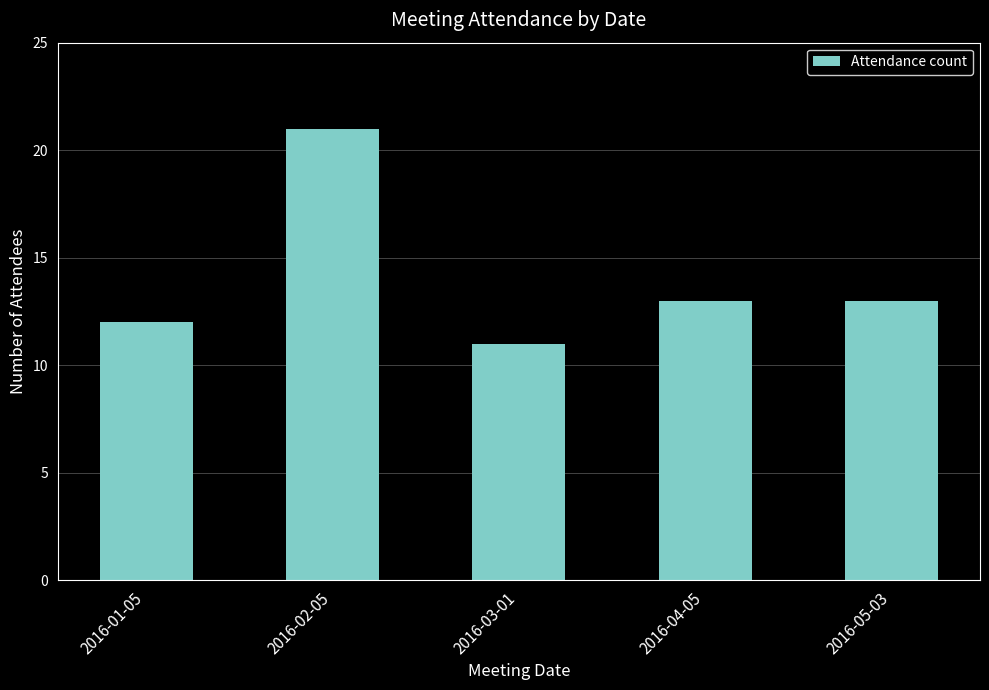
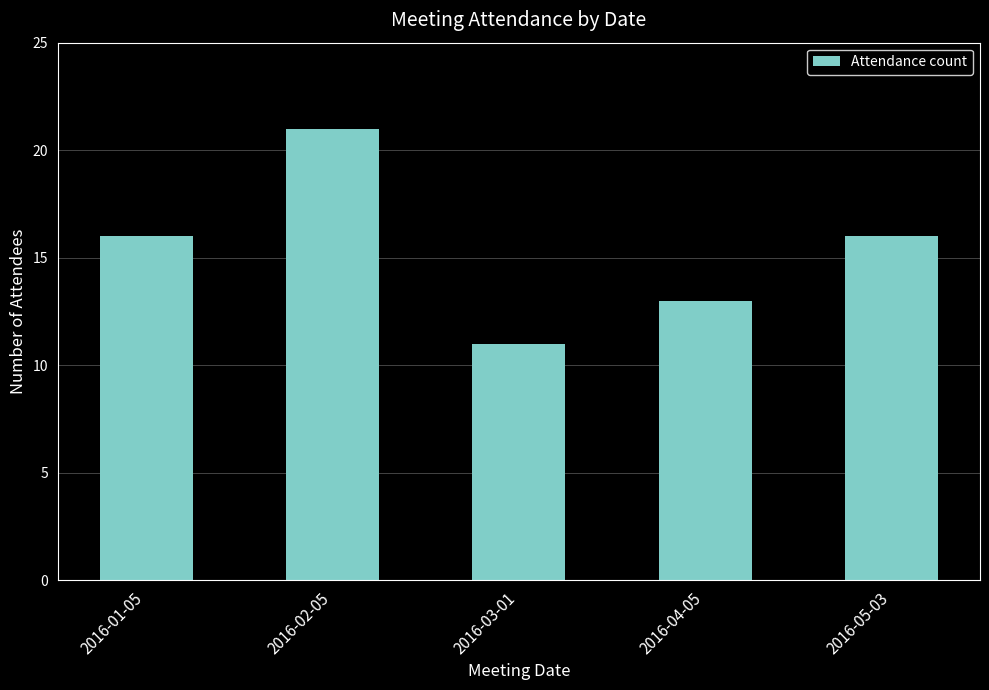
  {
-   "2016-01-05": 12,
+   "2016-01-05": 16,
    "2016-02-05": 21,
    "2016-03-01": 11,
    "2016-04-05": 13,
-   "2016-05-03": 13
+   "2016-05-03": 16
  }
